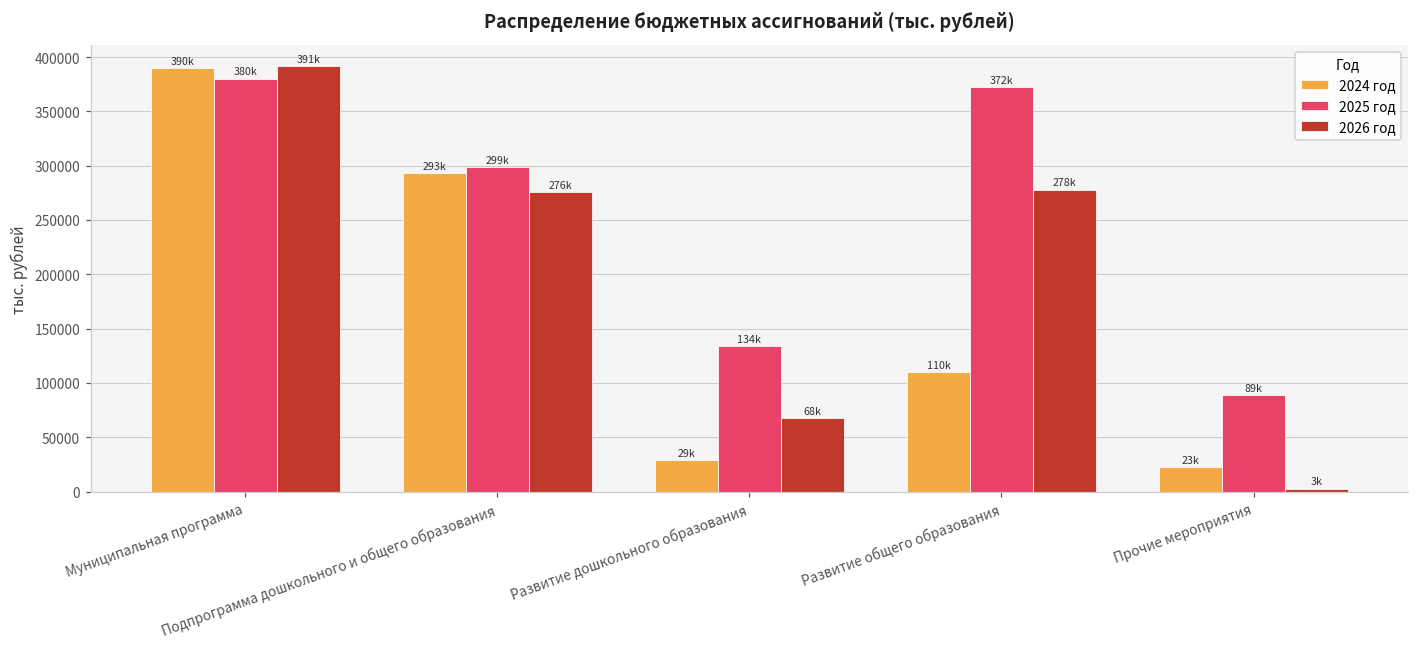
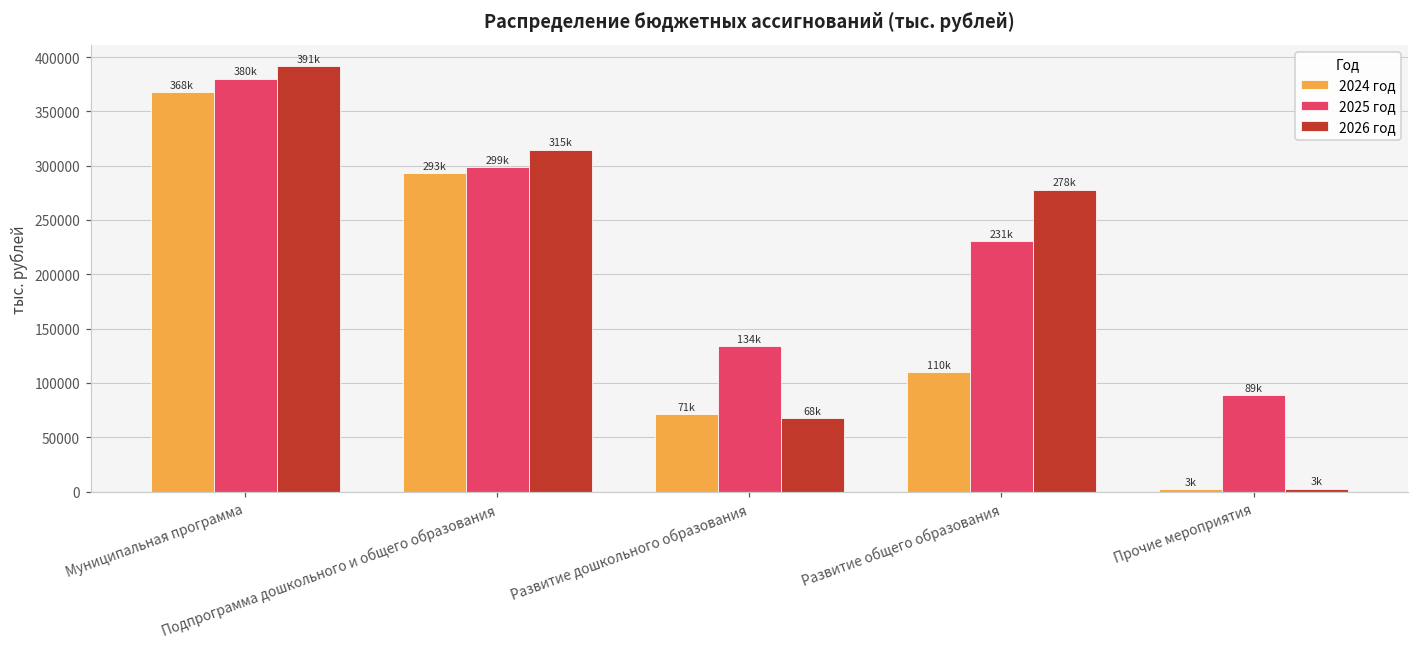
  {
    "2024 год": {
-     "Муниципальная программа": "390k",
+     "Муниципальная программа": "368k",
      "Подпрограмма дошкольного и общего образования": "293k",
-     "Развитие дошкольного образования": "29k",
+     "Развитие дошкольного образования": "71k",
      "Развитие общего образования": "110k",
-     "Прочие мероприятия": "23k"
+     "Прочие мероприятия": "3k"
    },
    "2025 год": {
      "Муниципальная программа": "380k",
      "Подпрограмма дошкольного и общего образования": "299k",
      "Развитие дошкольного образования": "134k",
-     "Развитие общего образования": "372k",
+     "Развитие общего образования": "231k",
      "Прочие мероприятия": "89k"
    },
    "2026 год": {
      "Муниципальная программа": "391k",
-     "Подпрограмма дошкольного и общего образования": "276k",
+     "Подпрограмма дошкольного и общего образования": "315k",
      "Развитие дошкольного образования": "68k",
      "Развитие общего образования": "278k",
      "Прочие мероприятия": "3k"
    }
  }
